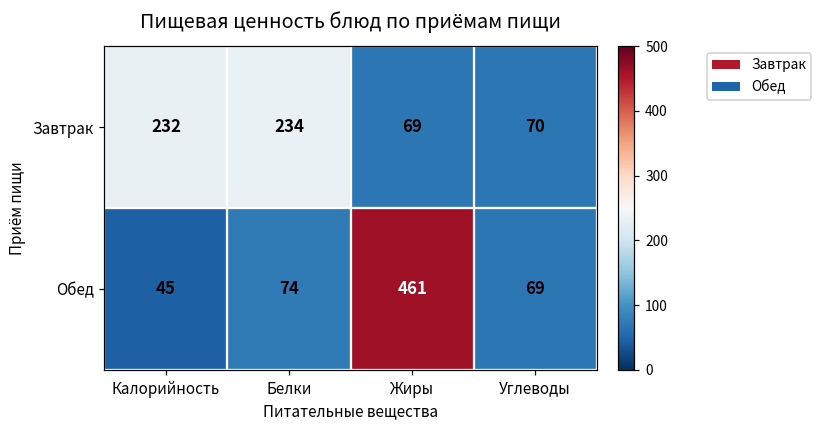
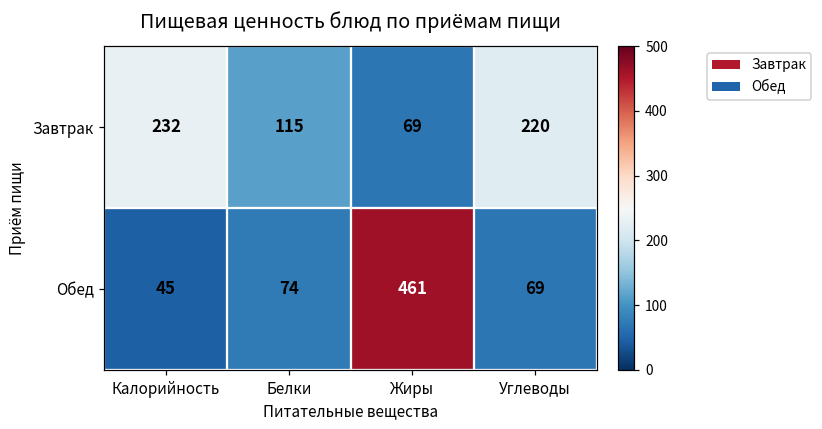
  {
    "Завтрак": {
      "Калорийность": 232,
-     "Белки": 234,
+     "Белки": 115,
      "Жиры": 69,
-     "Углеводы": 70
+     "Углеводы": 220
    },
    "Обед": {
      "Калорийность": 45,
      "Белки": 74,
      "Жиры": 461,
      "Углеводы": 69
    }
  }
